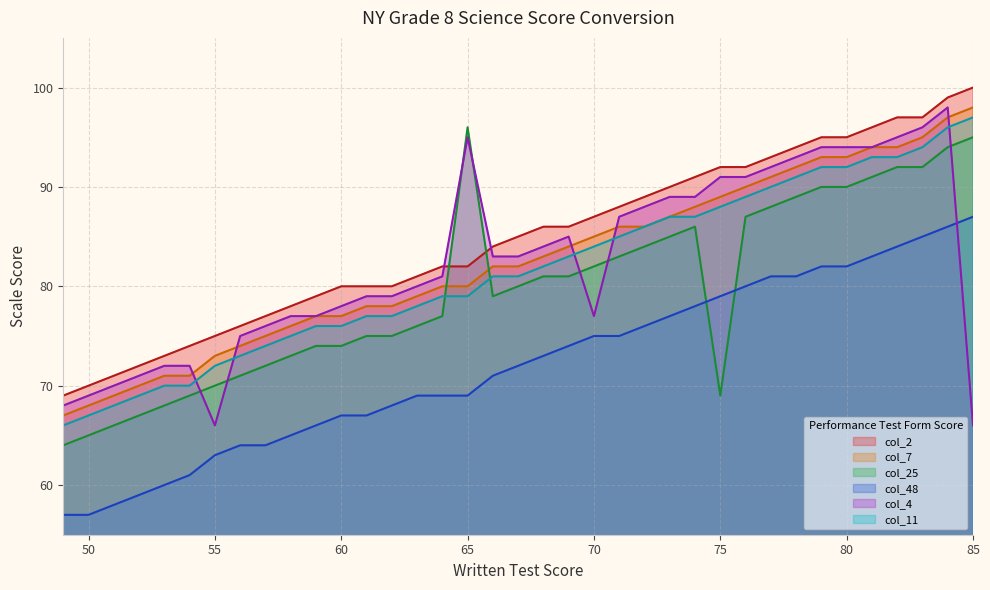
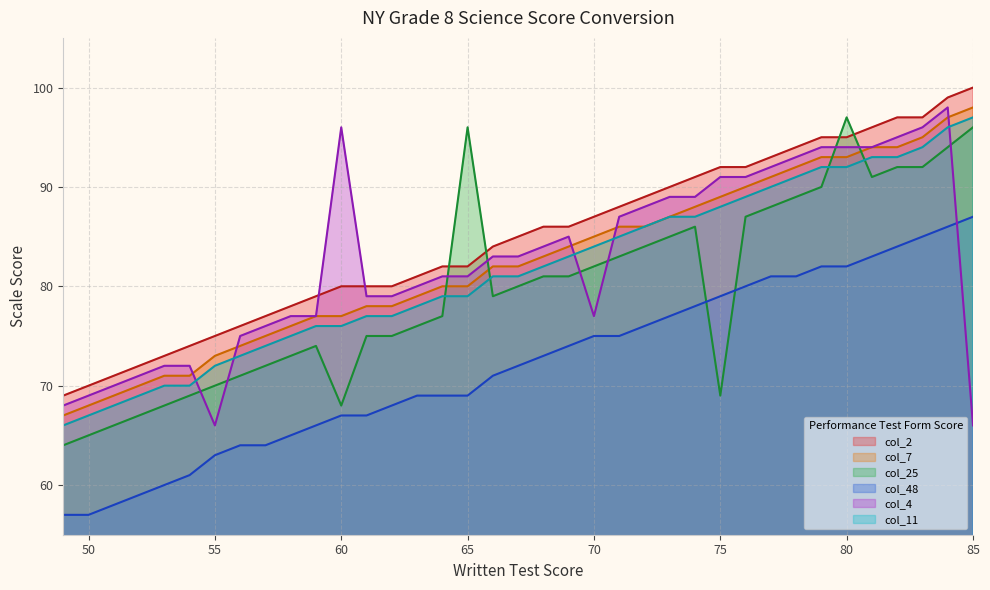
  {
    "col_25": {
      "50": 65,
      "55": 70,
-     "60": 74,
+     "60": 68,
      "65": 96,
      "70": 82,
      "75": 69,
-     "80": 90,
-     "85": 95
+     "80": 97,
+     "85": 96
    },
    "col_4": {
      "50": 69,
      "55": 66,
-     "60": 78,
-     "65": 95,
+     "60": 96,
+     "65": 81,
      "70": 77,
      "75": 91,
      "80": 94,
      "85": 66
    }
  }
